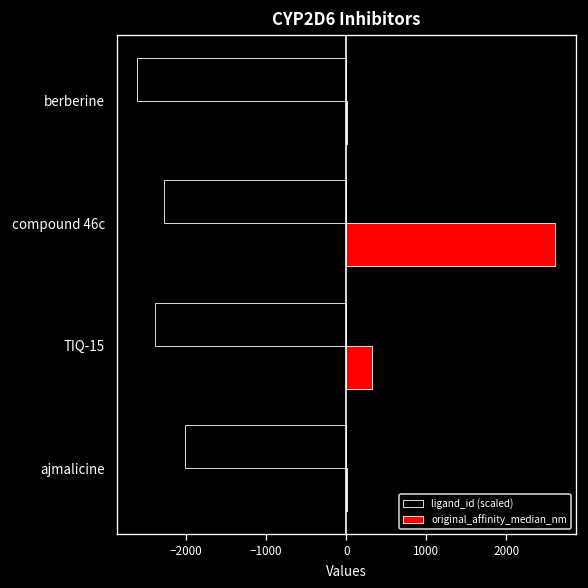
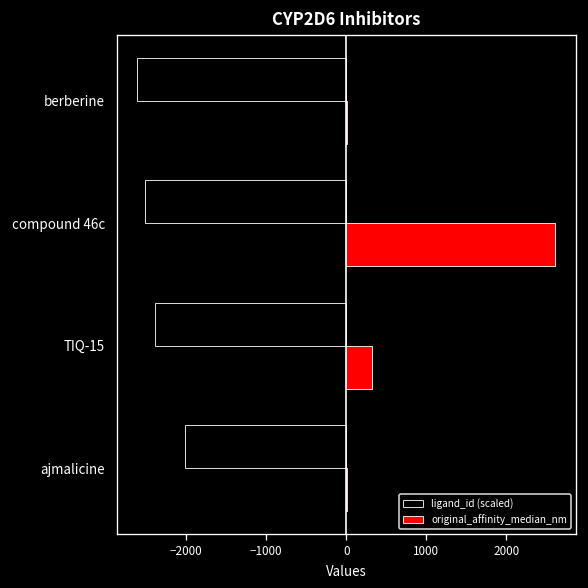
  {
    "ligand_id (scaled)": {
      "berberine": -2600,
-     "compound 46c": -2300,
+     "compound 46c": -2500,
      "TIQ-15": -2400,
      "ajmalicine": -2000
    },
    "original_affinity_median_nm": {
      "compound 46c": 2600,
      "TIQ-15": 300
    }
  }
